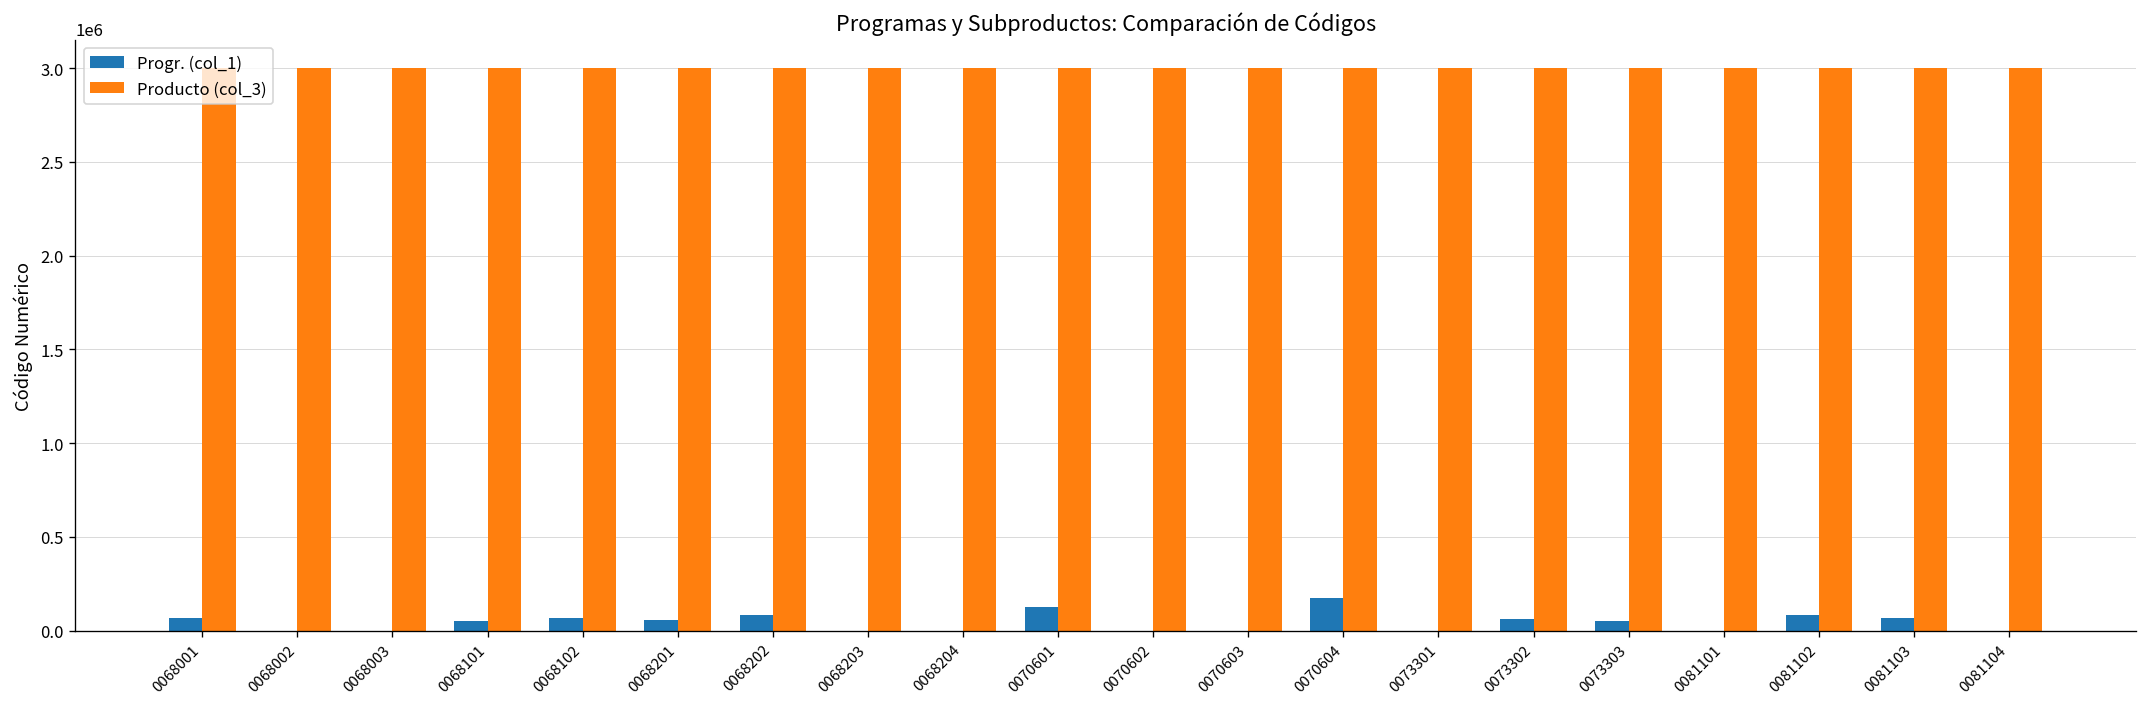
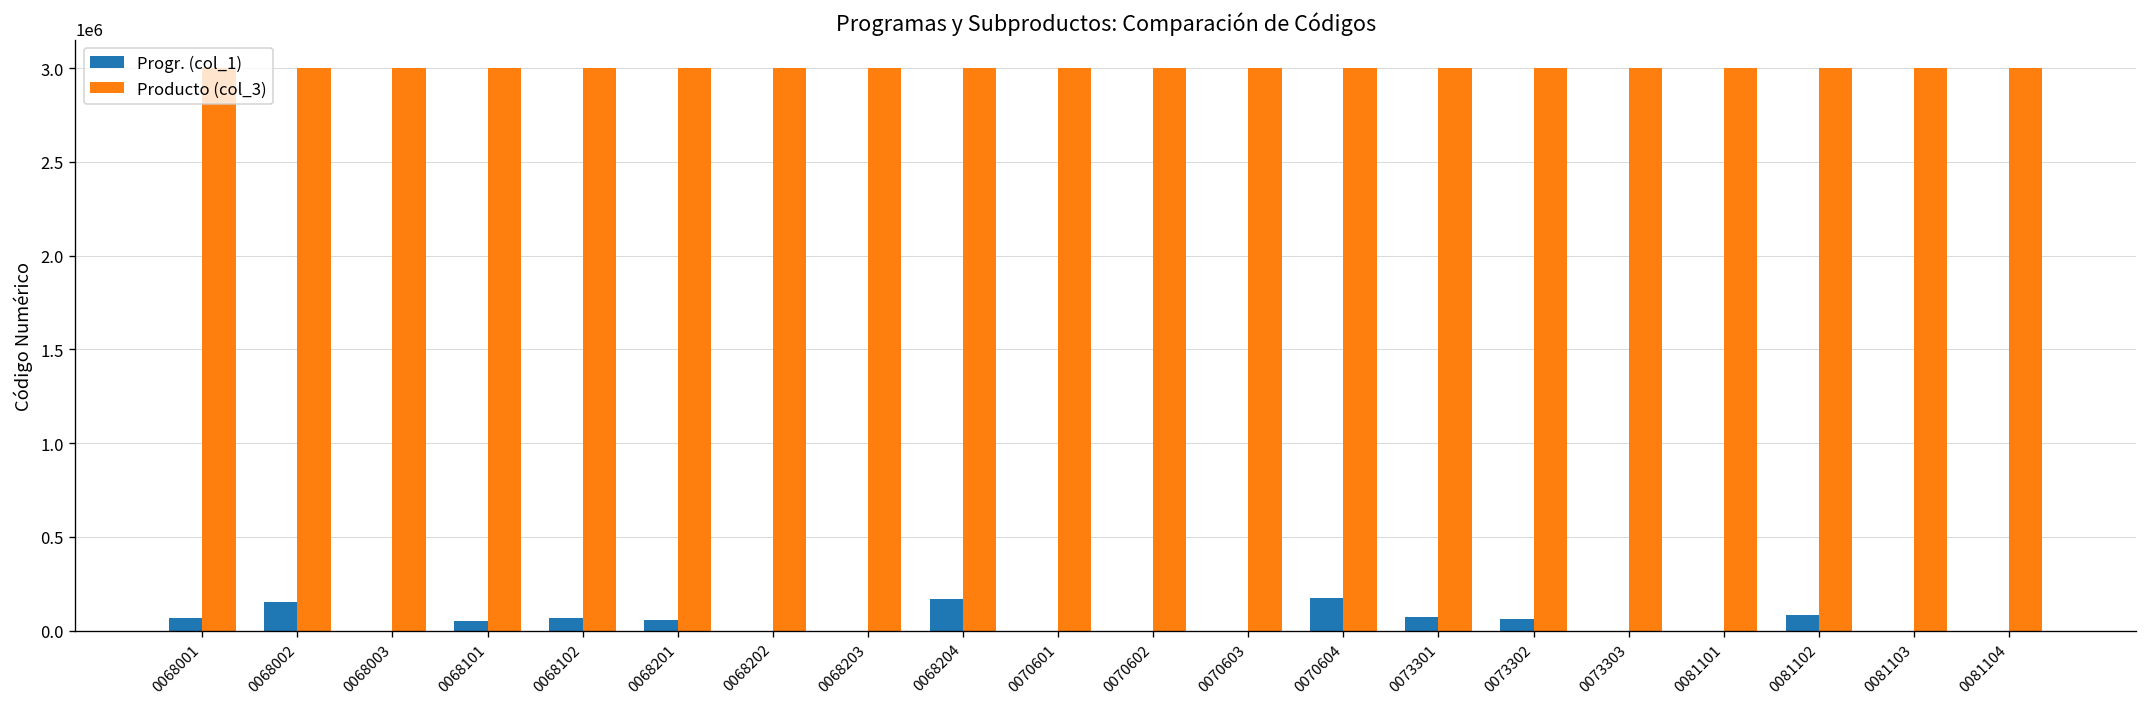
  {
    "Progr. (col_1)": {
      "0068001": 70000,
-     "0068002": 0,
+     "0068002": 150000,
      "0068101": 50000,
      "0068102": 70000,
      "0068201": 50000,
-     "0068202": 80000,
-     "0068204": 0,
-     "0070601": 130000,
+     "0068202": 0,
+     "0068204": 170000,
+     "0070601": 0,
      "0070604": 170000,
-     "0073301": 0,
+     "0073301": 80000,
      "0073302": 60000,
-     "0073303": 50000,
+     "0073303": 0,
      "0081102": 80000,
-     "0081103": 70000
+     "0081103": 0
    },
    "Producto (col_3)": {
      "0068002": 3000000,
      "0068003": 3000000,
      "0068101": 3000000,
      "0068102": 3000000,
      "0068201": 3000000,
      "0068202": 3000000,
      "0068203": 3000000,
      "0068204": 3000000,
      "0070601": 3000000,
      "0070602": 3000000,
      "0070603": 3000000,
      "0070604": 3000000,
      "0073301": 3000000,
      "0073302": 3000000,
      "0073303": 3000000,
      "0081101": 3000000,
      "0081102": 3000000,
      "0081103": 3000000,
      "0081104": 3000000
    }
  }
